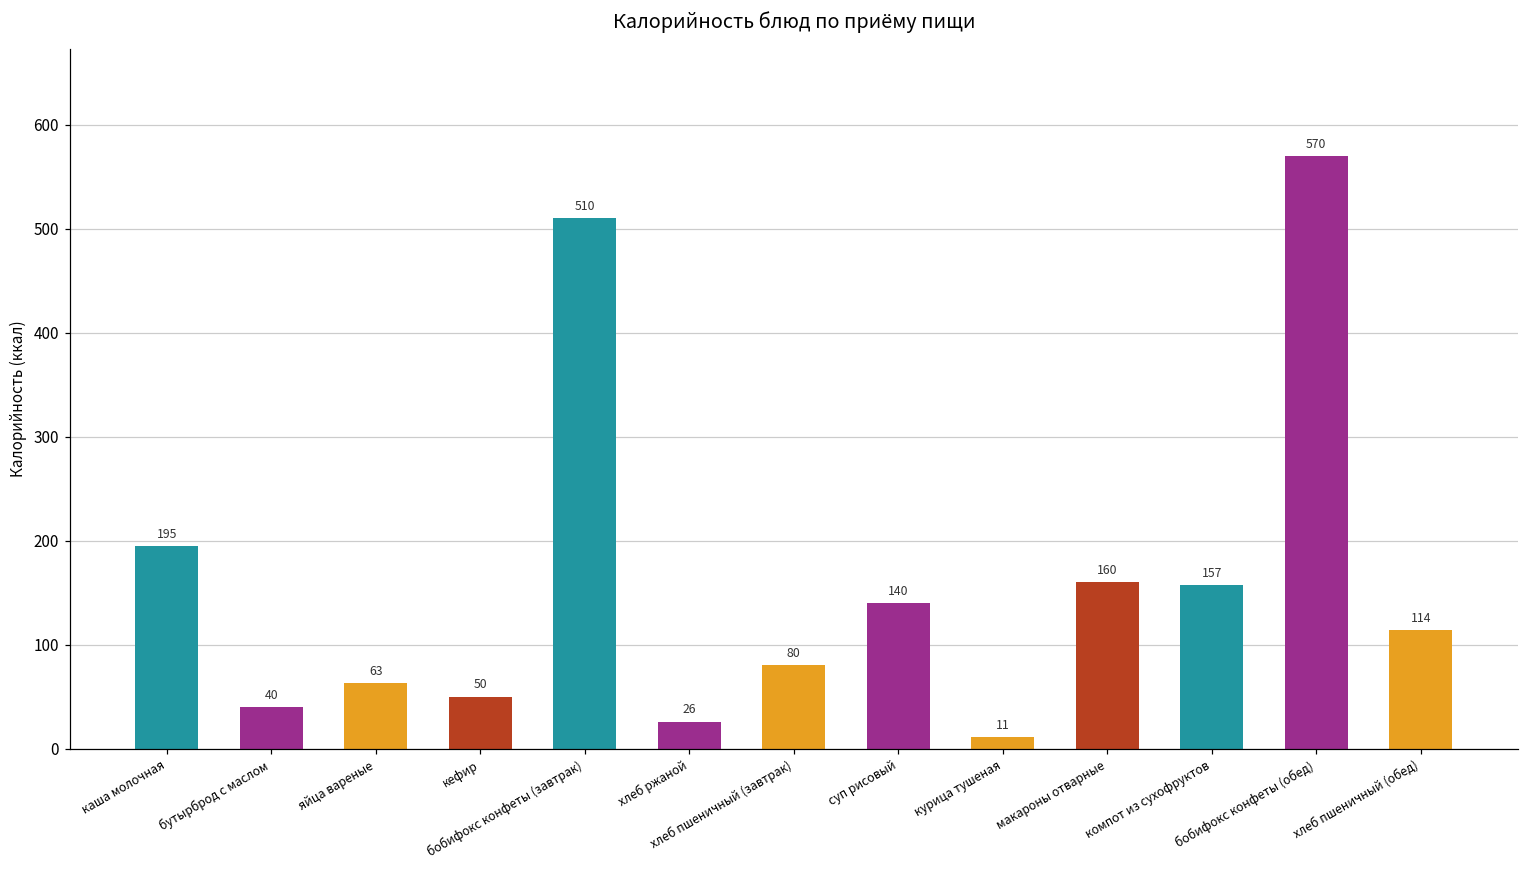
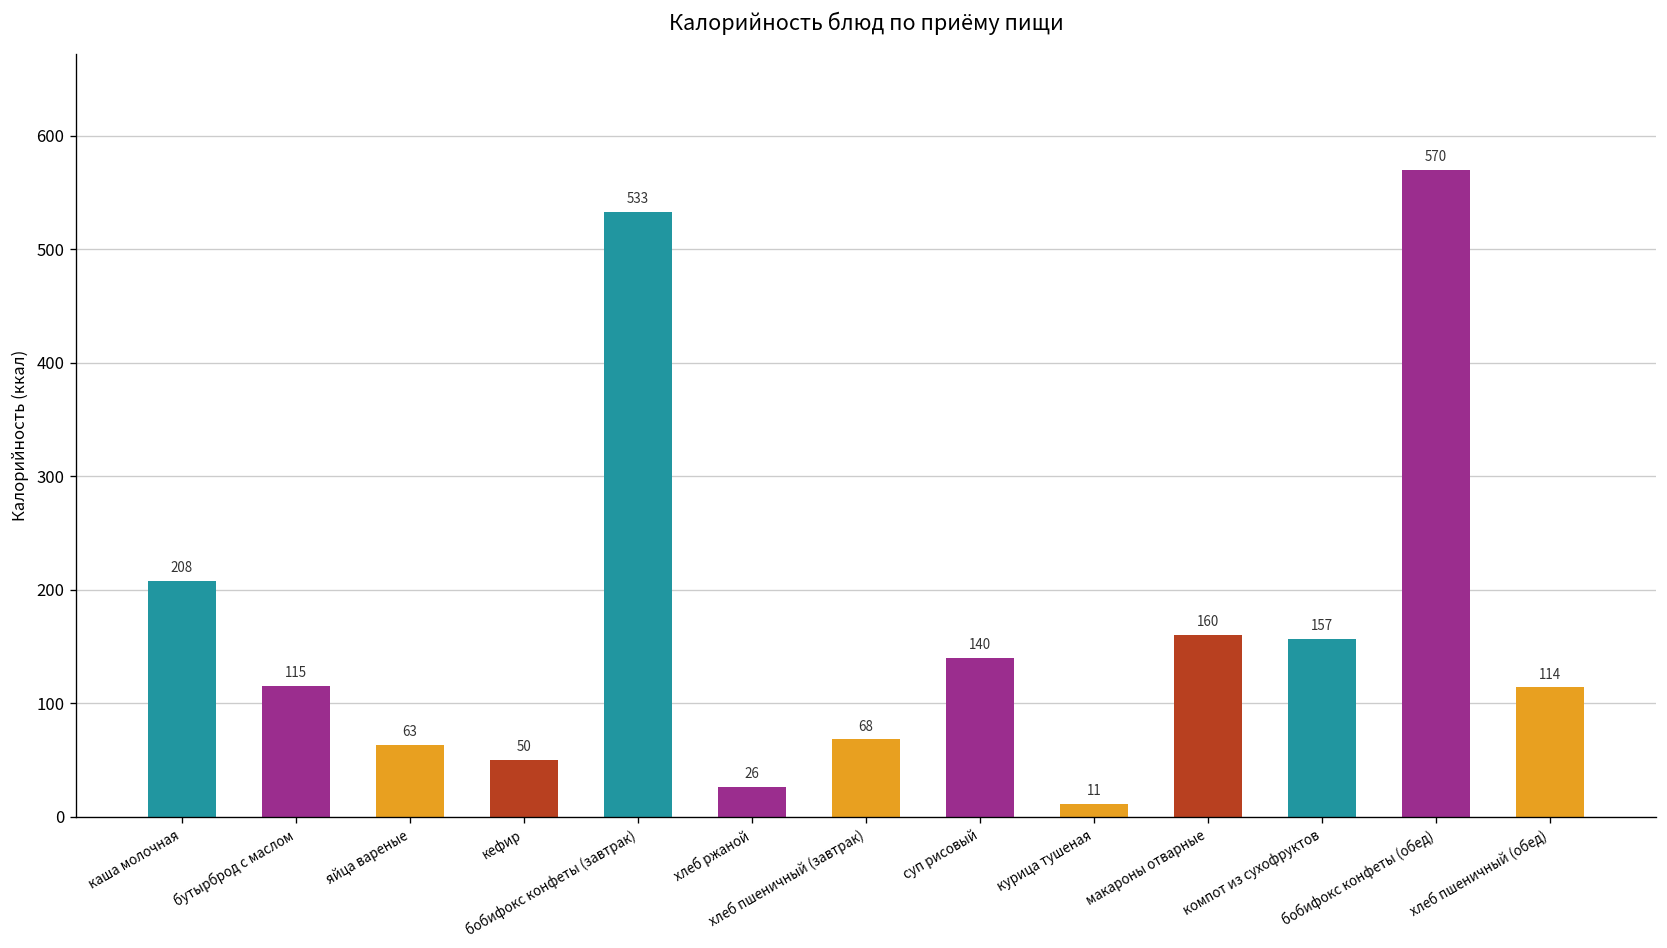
  {
-   "каша молочная": 195,
-   "бутырброд с маслом": 40,
+   "каша молочная": 208,
+   "бутырброд с маслом": 115,
    "яйца вареные": 63,
    "кефир": 50,
-   "бобифокс конфеты (завтрак)": 510,
+   "бобифокс конфеты (завтрак)": 533,
    "хлеб ржаной": 26,
-   "хлеб пшеничный (завтрак)": 80,
+   "хлеб пшеничный (завтрак)": 68,
    "суп рисовый": 140,
    "курица тушеная": 11,
    "макароны отварные": 160,
    "компот из сухофруктов": 157,
    "бобифокс конфеты (обед)": 570,
    "хлеб пшеничный (обед)": 114
  }
